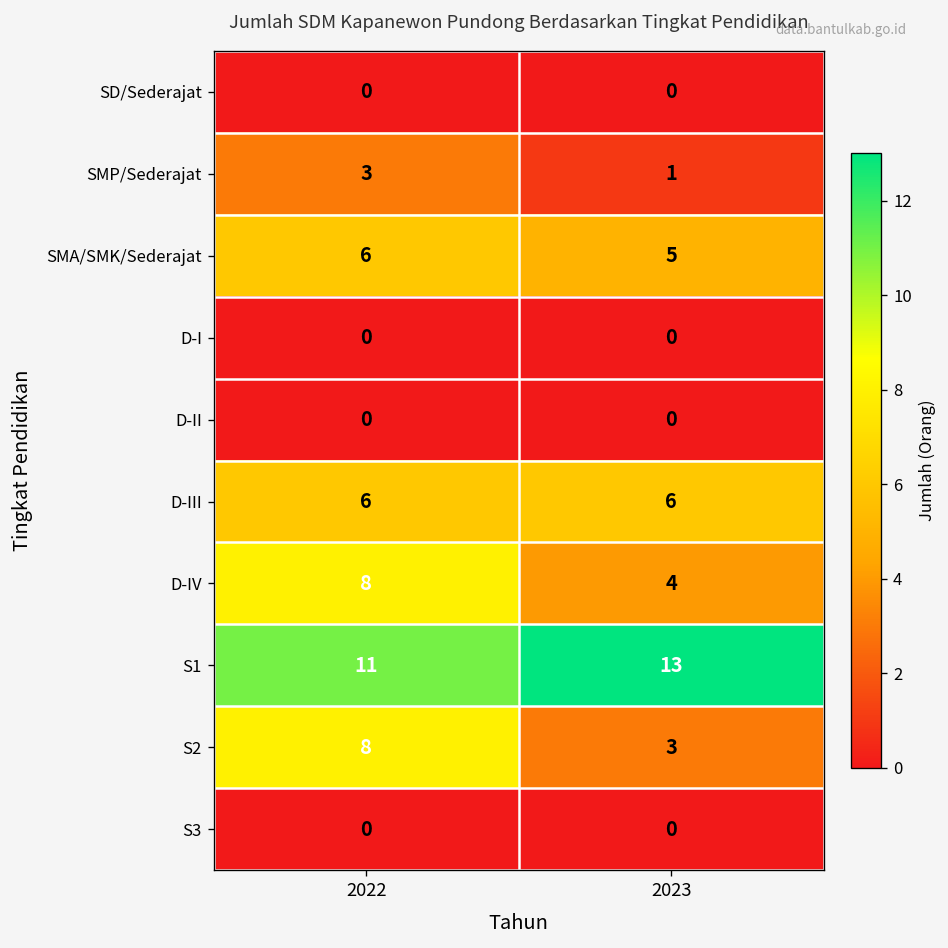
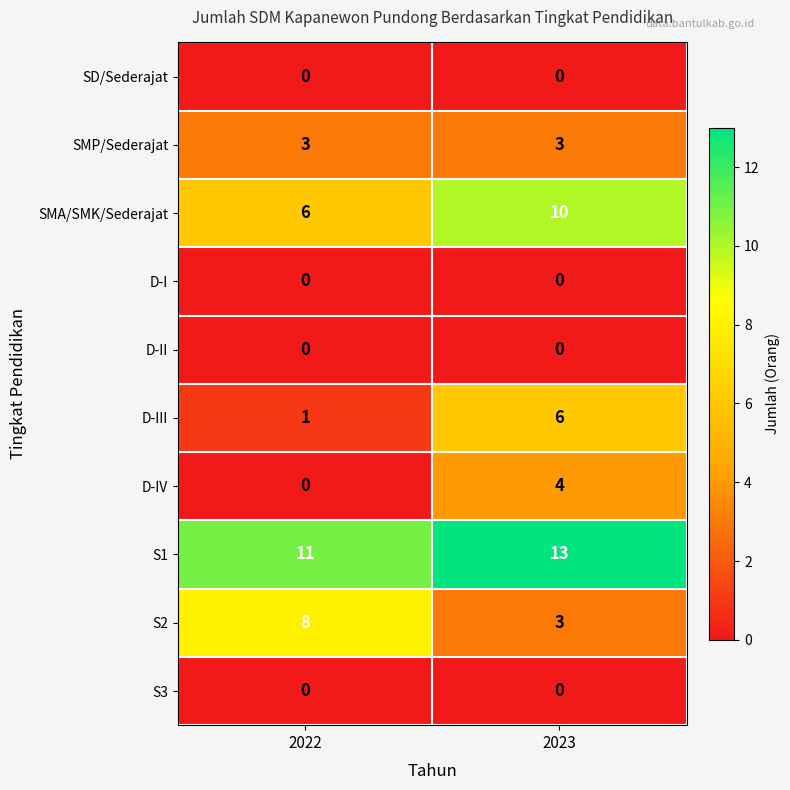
  {
    "SD/Sederajat": {
      "2022": 0,
      "2023": 0
    },
    "SMP/Sederajat": {
      "2022": 3,
-     "2023": 1
+     "2023": 3
    },
    "SMA/SMK/Sederajat": {
      "2022": 6,
-     "2023": 5
+     "2023": 10
    },
    "D-I": {
      "2022": 0,
      "2023": 0
    },
    "D-II": {
      "2022": 0,
      "2023": 0
    },
    "D-III": {
-     "2022": 6,
+     "2022": 1,
      "2023": 6
    },
    "D-IV": {
-     "2022": 8,
+     "2022": 0,
      "2023": 4
    },
    "S1": {
      "2022": 11,
      "2023": 13
    },
    "S2": {
      "2022": 8,
      "2023": 3
    },
    "S3": {
      "2022": 0,
      "2023": 0
    }
  }
